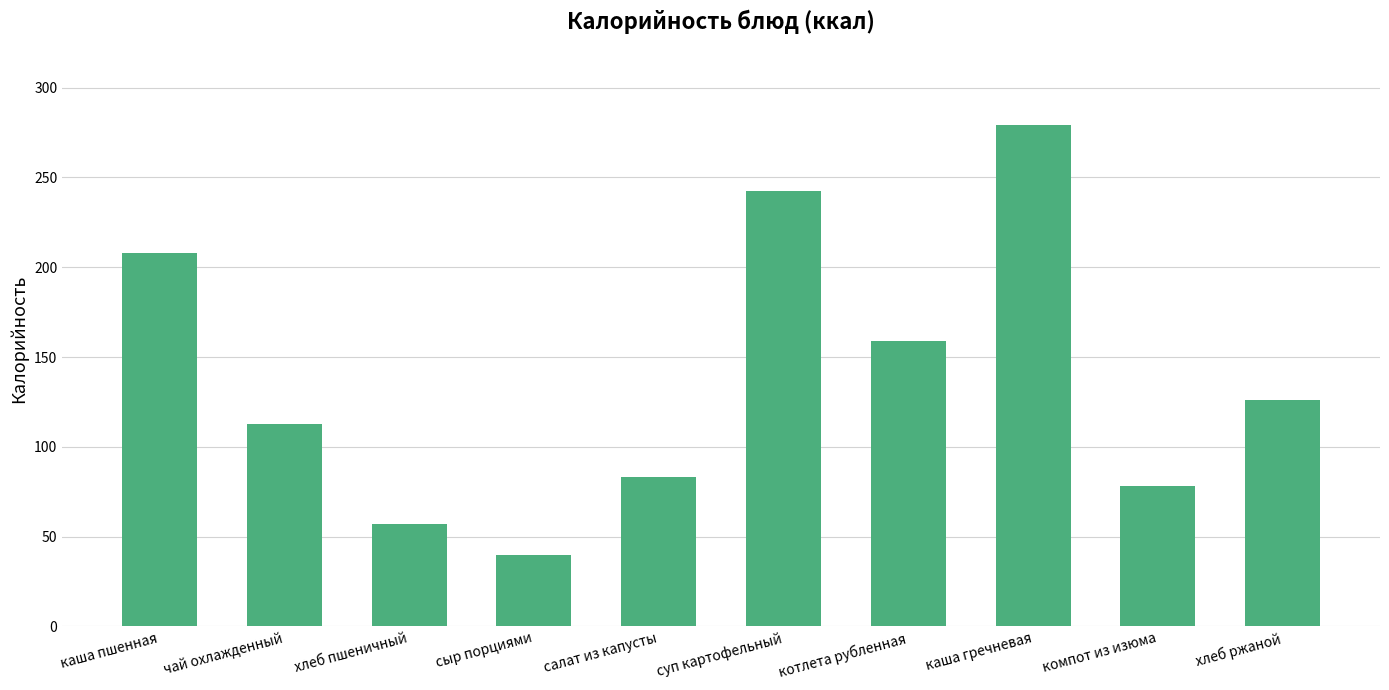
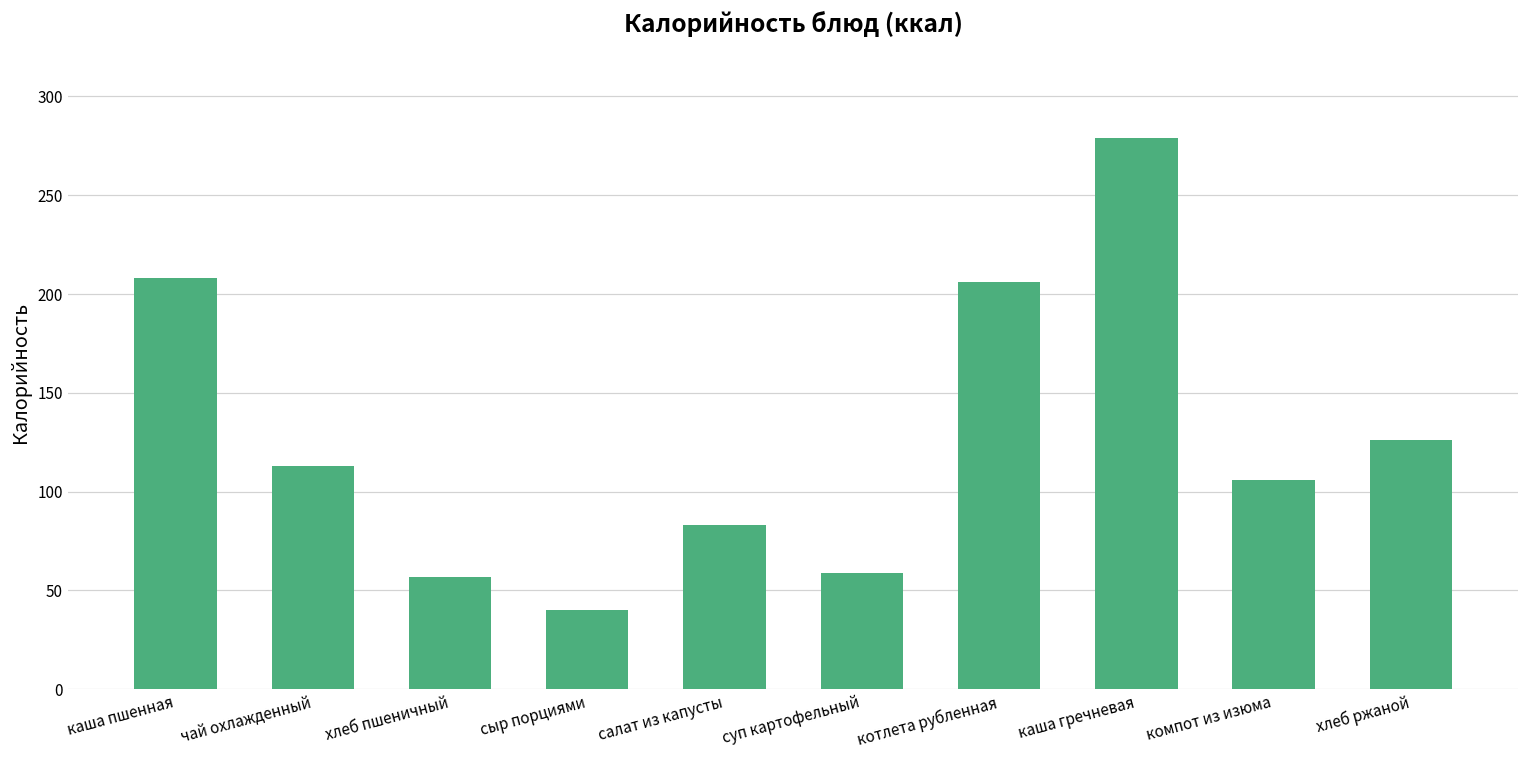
  {
    "каша пшенная": 208,
    "чай охлажденный": 113,
    "хлеб пшеничный": 57,
    "сыр порциями": 40,
    "салат из капусты": 83,
-   "суп картофельный": 243,
-   "котлета рубленная": 159,
+   "суп картофельный": 59,
+   "котлета рубленная": 206,
    "каша гречневая": 279,
-   "компот из изюма": 78,
+   "компот из изюма": 106,
    "хлеб ржаной": 126
  }
